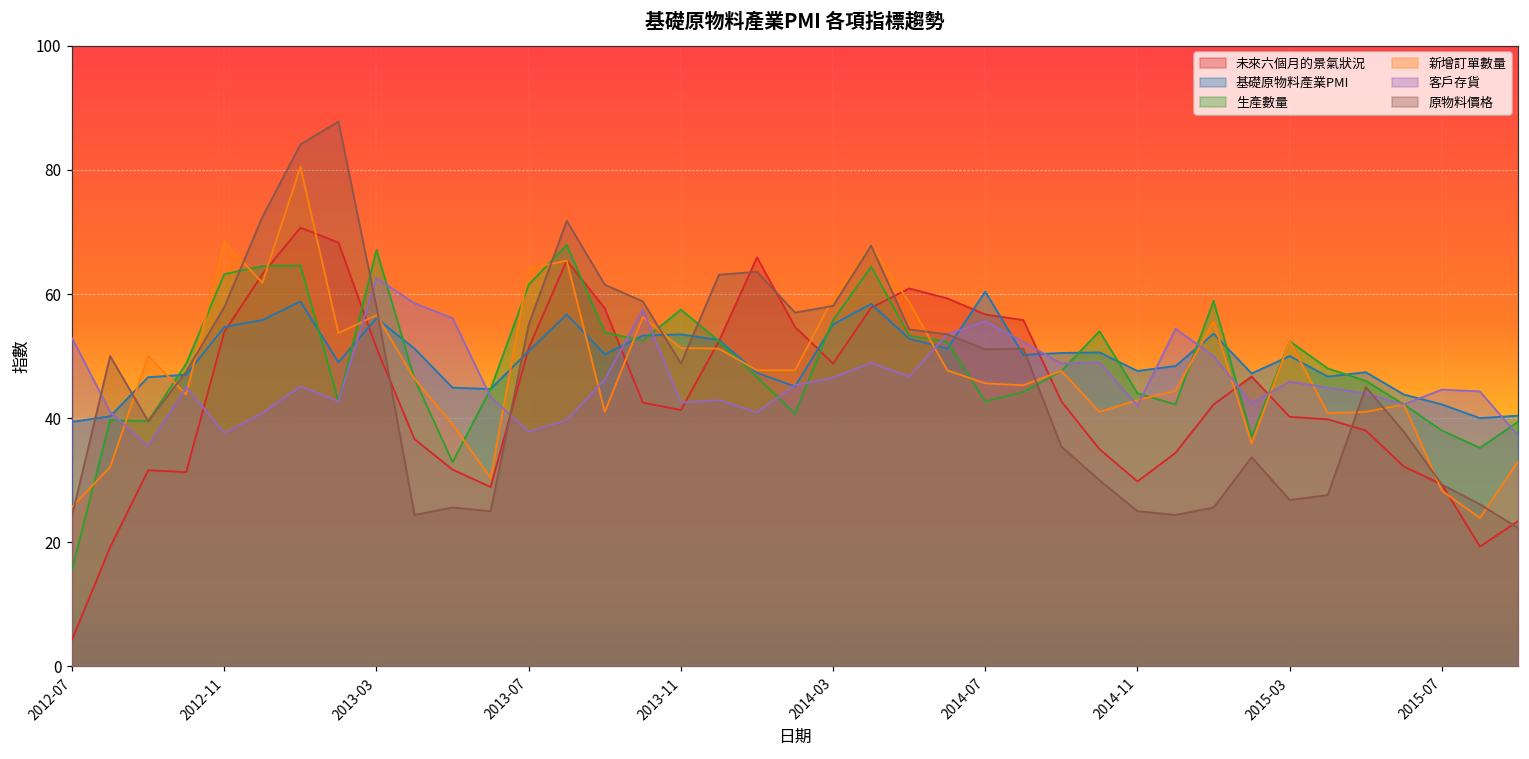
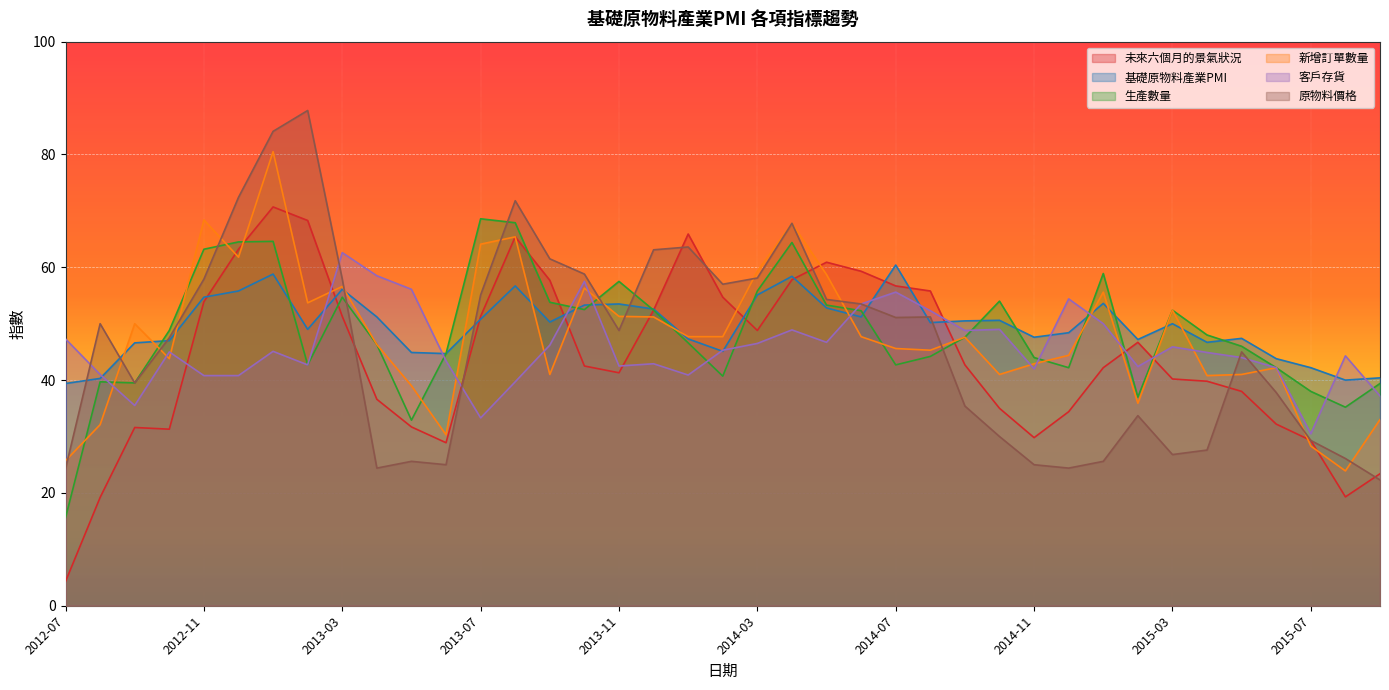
  {
    "基礎原物料產業PMI": {
      "2012-07": 39,
      "2012-11": 55,
      "2013-03": 56,
      "2013-07": 51,
      "2013-11": 54,
      "2014-03": 55,
      "2014-07": 60,
      "2014-11": 48,
      "2015-03": 50,
      "2015-07": 42
    },
    "生產數量": {
      "2012-07": 16,
      "2012-11": 63,
-     "2013-03": 67,
-     "2013-07": 62,
+     "2013-03": 55,
+     "2013-07": 69,
      "2013-11": 58,
      "2014-03": 56,
      "2014-07": 43,
      "2014-11": 44,
      "2015-07": 38
    },
    "客戶存貨": {
-     "2012-07": 53,
-     "2012-11": 38,
+     "2012-07": 47,
+     "2012-11": 41,
      "2013-03": 63,
-     "2013-07": 38,
+     "2013-07": 33,
      "2013-11": 43,
      "2014-03": 47,
      "2014-07": 56,
      "2014-11": 42,
      "2015-03": 46,
-     "2015-07": 45
+     "2015-07": 31
    }
  }
